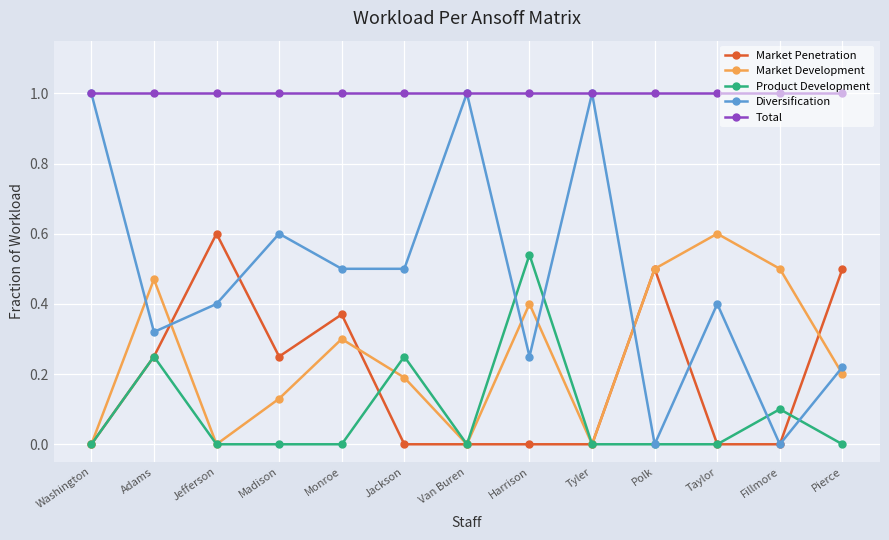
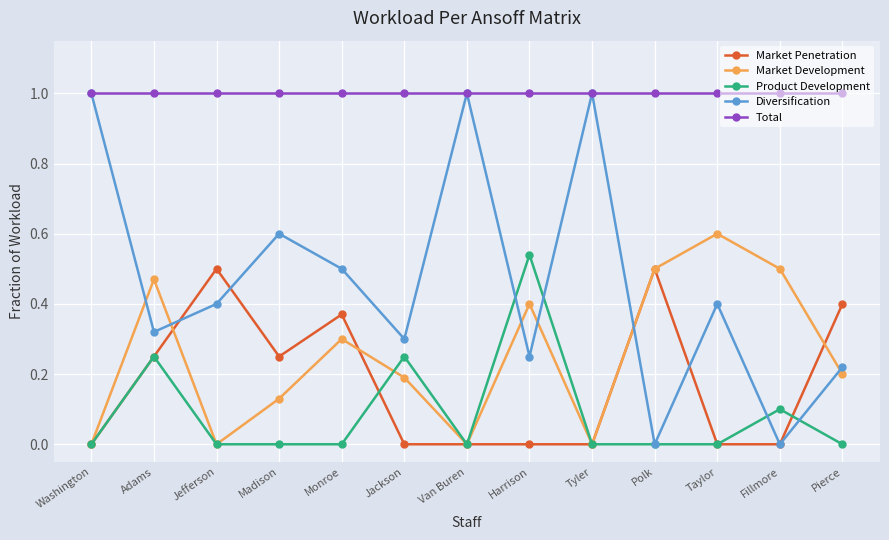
  {
    "Market Penetration": {
-     "Jefferson": 0.6,
+     "Jefferson": 0.5,
      "Madison": 0.25,
      "Monroe": 0.37,
      "Jackson": 0.0,
      "Harrison": 0.0,
-     "Pierce": 0.5
+     "Pierce": 0.4
    },
    "Market Development": {
      "Adams": 0.47,
      "Madison": 0.13,
      "Monroe": 0.3,
      "Jackson": 0.19,
      "Harrison": 0.4,
      "Taylor": 0.6,
      "Fillmore": 0.5,
      "Pierce": 0.2
    },
    "Product Development": {
      "Madison": 0.0,
      "Monroe": 0.0,
      "Jackson": 0.25,
      "Harrison": 0.54,
      "Fillmore": 0.1,
      "Pierce": 0.0
    },
    "Diversification": {
      "Adams": 0.32,
      "Jefferson": 0.4,
      "Madison": 0.6,
      "Monroe": 0.5,
-     "Jackson": 0.5,
+     "Jackson": 0.3,
      "Harrison": 0.25,
      "Taylor": 0.4,
      "Pierce": 0.22
    },
    "Total": {
      "Adams": 1.0,
      "Jefferson": 1.0,
      "Madison": 1.0,
      "Monroe": 1.0,
      "Jackson": 1.0,
      "Harrison": 1.0,
      "Polk": 1.0,
      "Taylor": 1.0
    }
  }
